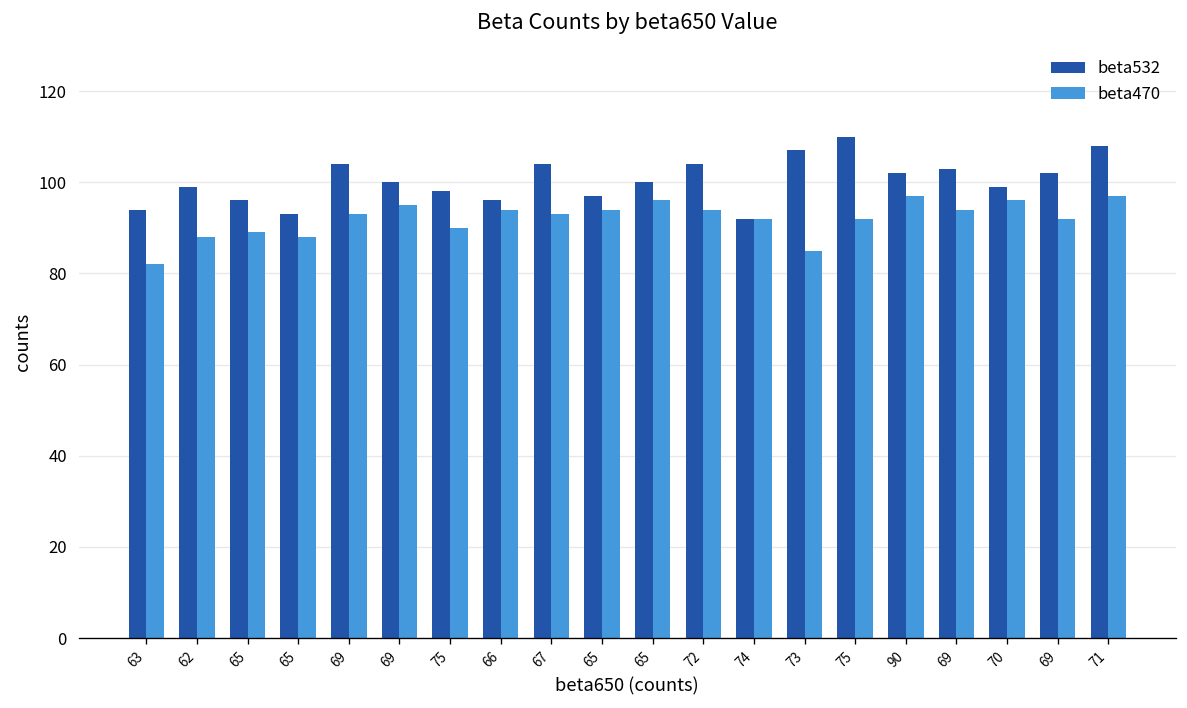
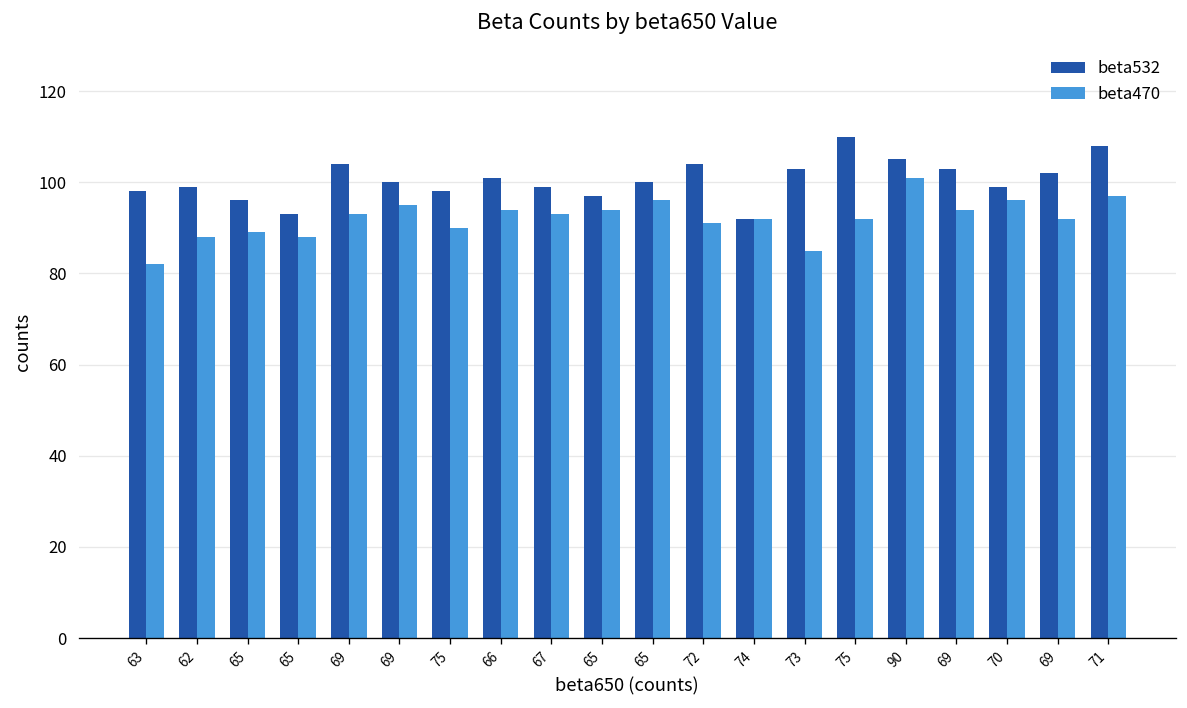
  {
    "beta532": {
-     "63": 94,
+     "63": 98,
      "62": 99,
-     "66": 96,
-     "67": 104,
+     "66": 101,
+     "67": 99,
      "72": 104,
      "74": 92,
-     "73": 107,
-     "90": 102,
+     "73": 103,
+     "90": 105,
      "70": 99,
      "71": 108
    },
    "beta470": {
      "63": 82,
      "62": 88,
      "66": 94,
      "67": 93,
-     "72": 94,
+     "72": 91,
      "74": 92,
      "73": 85,
-     "90": 97,
+     "90": 101,
      "70": 96,
      "71": 97
    }
  }
